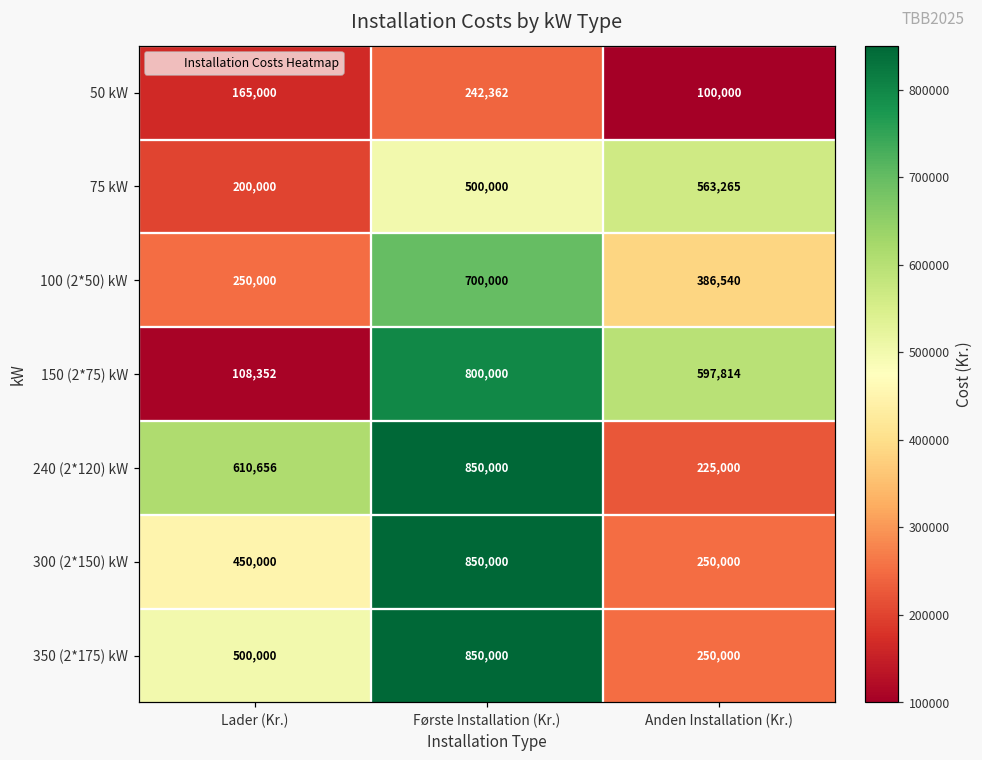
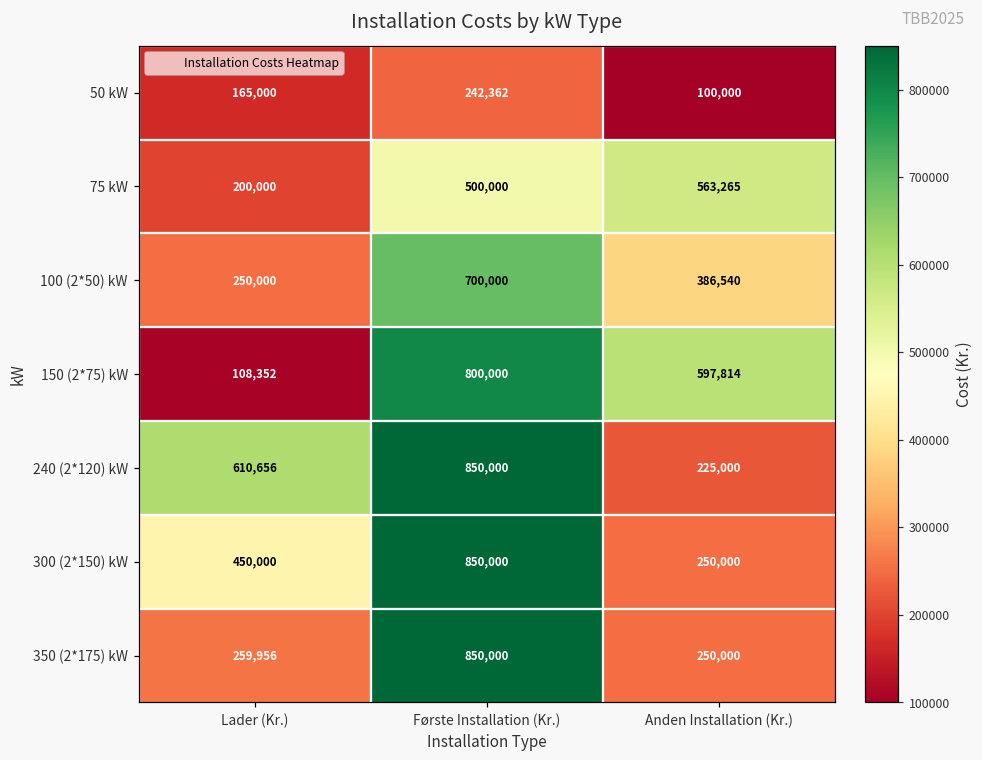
  {
    "50 kW": {
      "Lader (Kr.)": "165,000",
      "Første Installation (Kr.)": "242,362",
      "Anden Installation (Kr.)": "100,000"
    },
    "75 kW": {
      "Lader (Kr.)": "200,000",
      "Første Installation (Kr.)": "500,000",
      "Anden Installation (Kr.)": "563,265"
    },
    "100 (2*50) kW": {
      "Lader (Kr.)": "250,000",
      "Første Installation (Kr.)": "700,000",
      "Anden Installation (Kr.)": "386,540"
    },
    "150 (2*75) kW": {
      "Lader (Kr.)": "108,352",
      "Første Installation (Kr.)": "800,000",
      "Anden Installation (Kr.)": "597,814"
    },
    "240 (2*120) kW": {
      "Lader (Kr.)": "610,656",
      "Første Installation (Kr.)": "850,000",
      "Anden Installation (Kr.)": "225,000"
    },
    "300 (2*150) kW": {
      "Lader (Kr.)": "450,000",
      "Første Installation (Kr.)": "850,000",
      "Anden Installation (Kr.)": "250,000"
    },
    "350 (2*175) kW": {
-     "Lader (Kr.)": "500,000",
+     "Lader (Kr.)": "259,956",
      "Første Installation (Kr.)": "850,000",
      "Anden Installation (Kr.)": "250,000"
    }
  }
